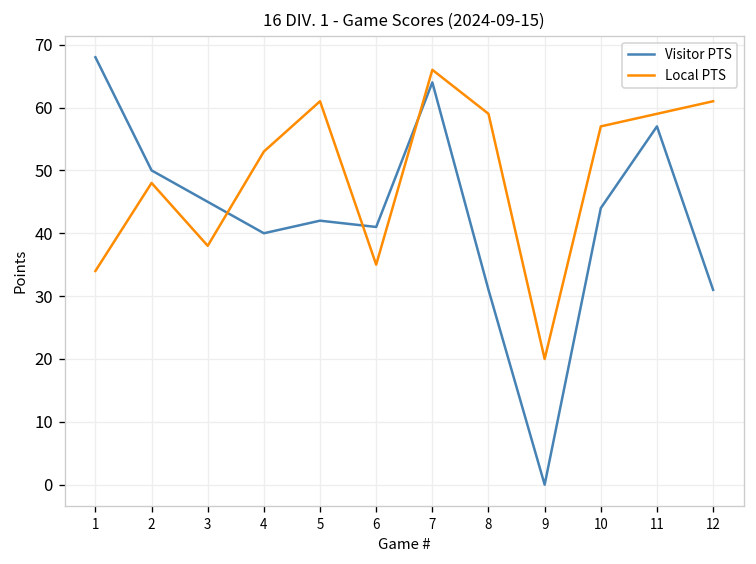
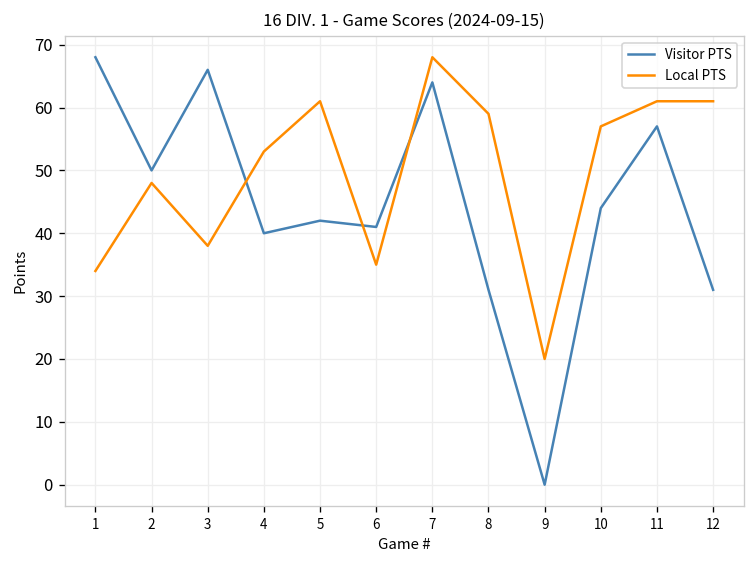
  {
    "Visitor PTS": {
      "1": 68,
      "2": 50,
-     "3": 45,
+     "3": 66,
      "4": 40,
      "5": 42,
      "6": 41,
      "7": 64,
      "8": 31,
      "9": 0,
      "10": 44,
      "11": 57,
      "12": 31
    },
    "Local PTS": {
      "1": 34,
      "2": 48,
      "3": 38,
      "4": 53,
      "5": 61,
      "6": 35,
-     "7": 66,
+     "7": 68,
      "8": 59,
      "9": 20,
      "10": 57,
-     "11": 59,
+     "11": 61,
      "12": 61
    }
  }
